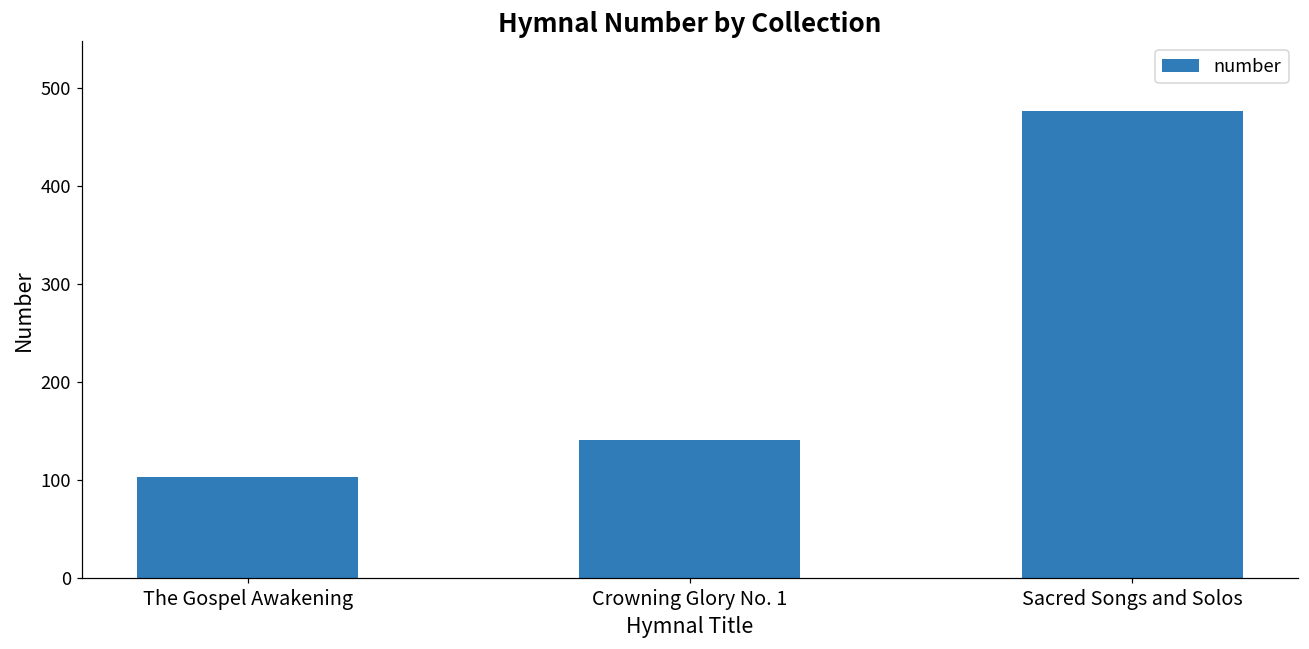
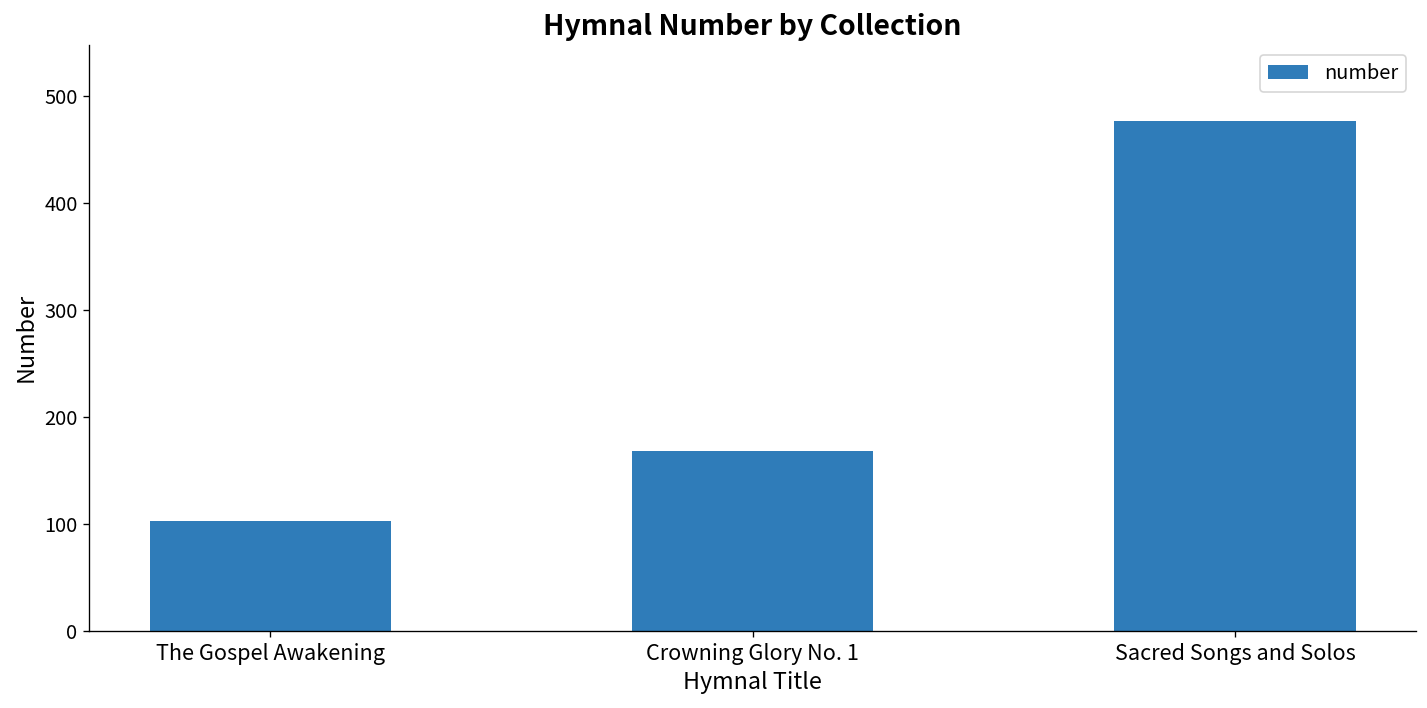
  {
    "The Gospel Awakening": 100,
-   "Crowning Glory No. 1": 140,
+   "Crowning Glory No. 1": 170,
    "Sacred Songs and Solos": 480
  }
